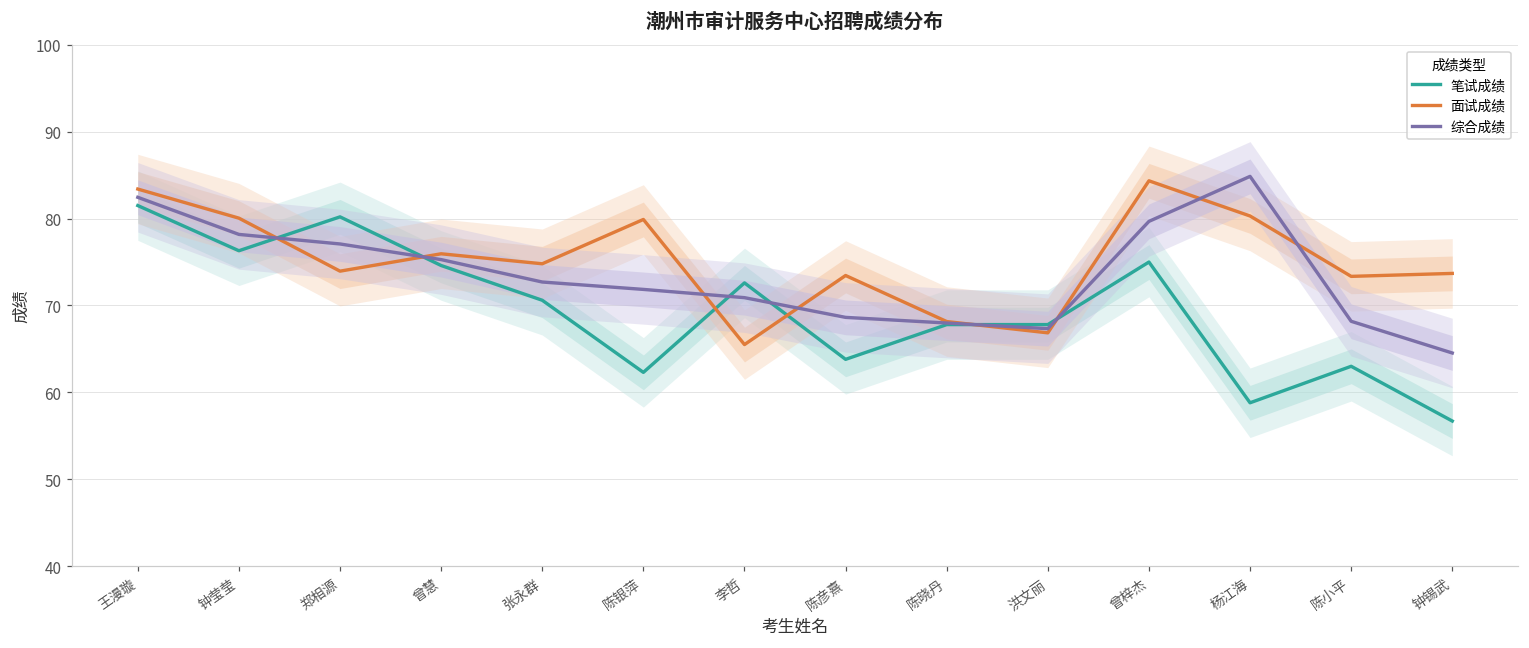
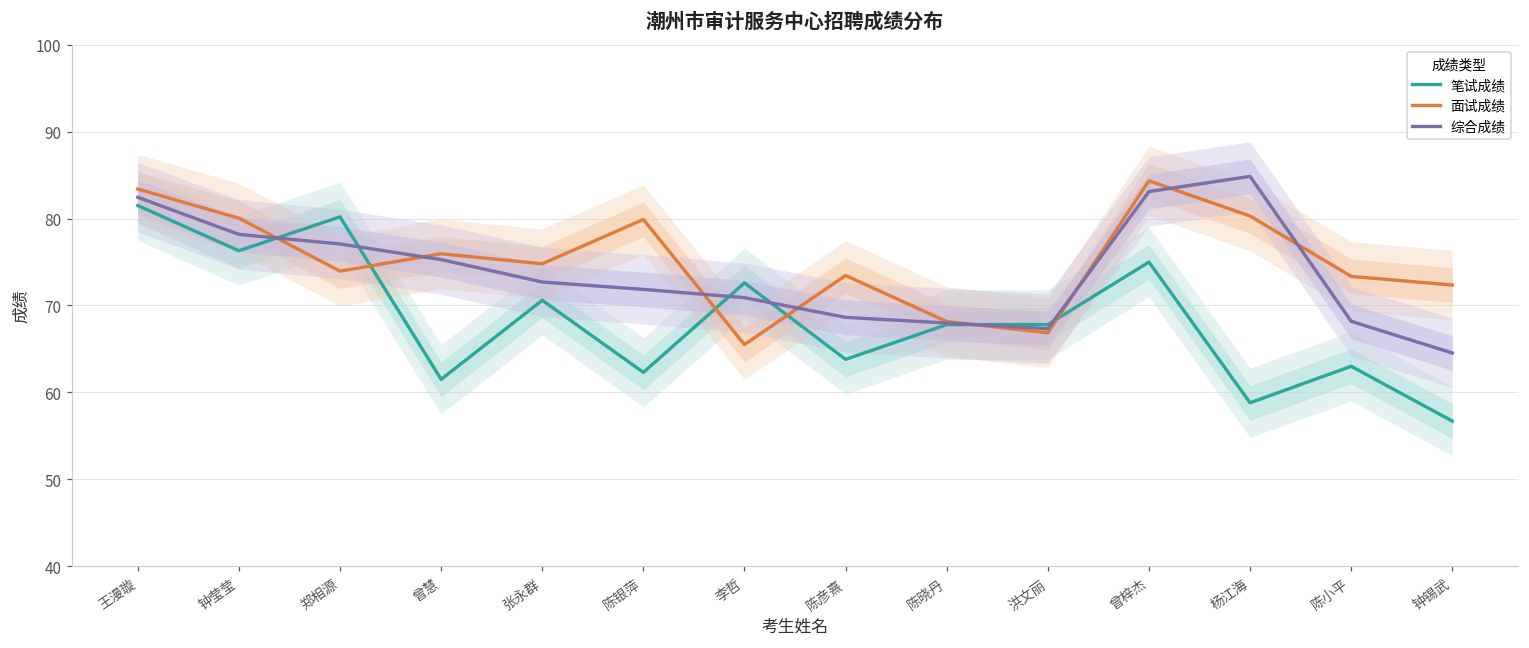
  {
    "笔试成绩": {
      "王漫璇": 82,
      "钟莹莹": 76,
      "郑相源": 80,
-     "曾慧": 75,
+     "曾慧": 62,
      "张永群": 71,
      "陈银萍": 62,
      "陈彦熹": 64,
      "洪文丽": 68,
      "曾梓杰": 75,
      "杨江海": 59,
      "陈小平": 63,
      "钟锡武": 57
    },
    "面试成绩": {
      "郑相源": 74,
      "曾慧": 76,
      "陈银萍": 80,
      "李哲": 66,
      "陈彦熹": 73,
      "洪文丽": 67,
      "曾梓杰": 84,
      "杨江海": 80,
      "陈小平": 73,
-     "钟锡武": 74
+     "钟锡武": 72
    },
    "综合成绩": {
      "王漫璇": 82,
      "郑相源": 77,
      "曾慧": 75,
      "陈银萍": 72,
      "李哲": 71,
      "陈彦熹": 69,
      "洪文丽": 67,
-     "曾梓杰": 80,
+     "曾梓杰": 83,
      "杨江海": 85,
      "陈小平": 68,
      "钟锡武": 65
    }
  }
